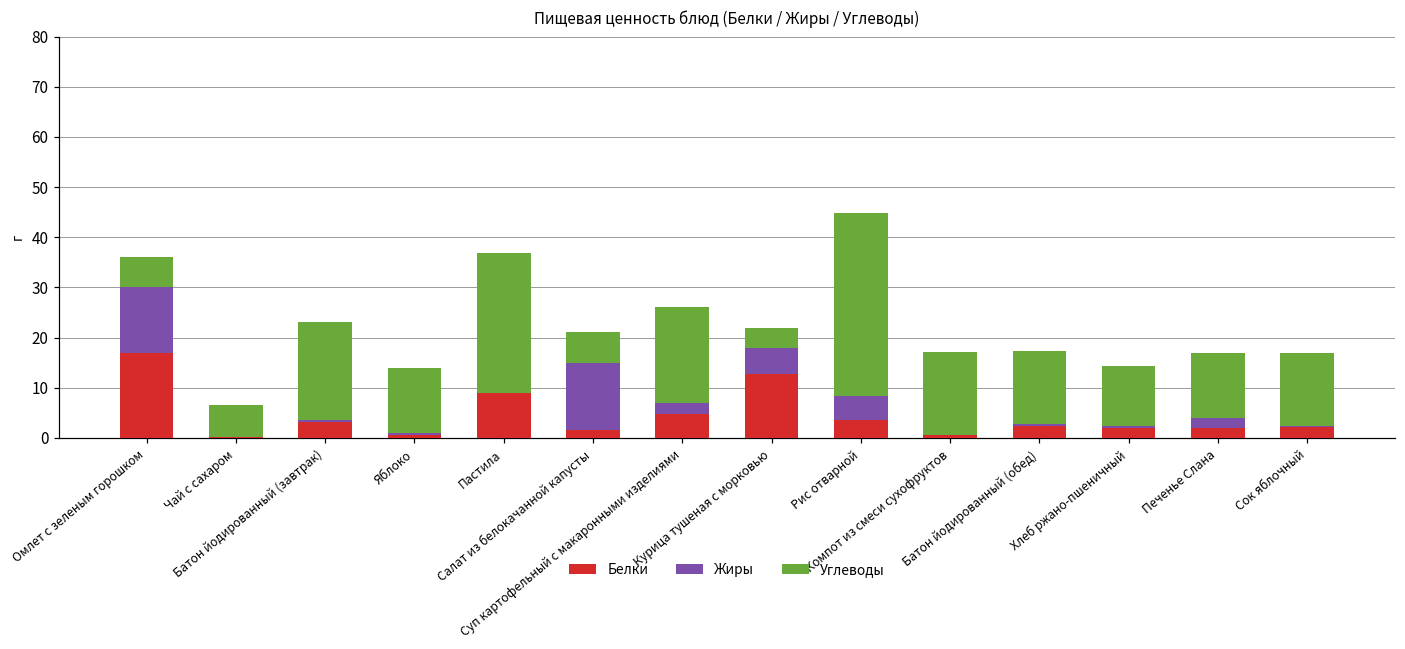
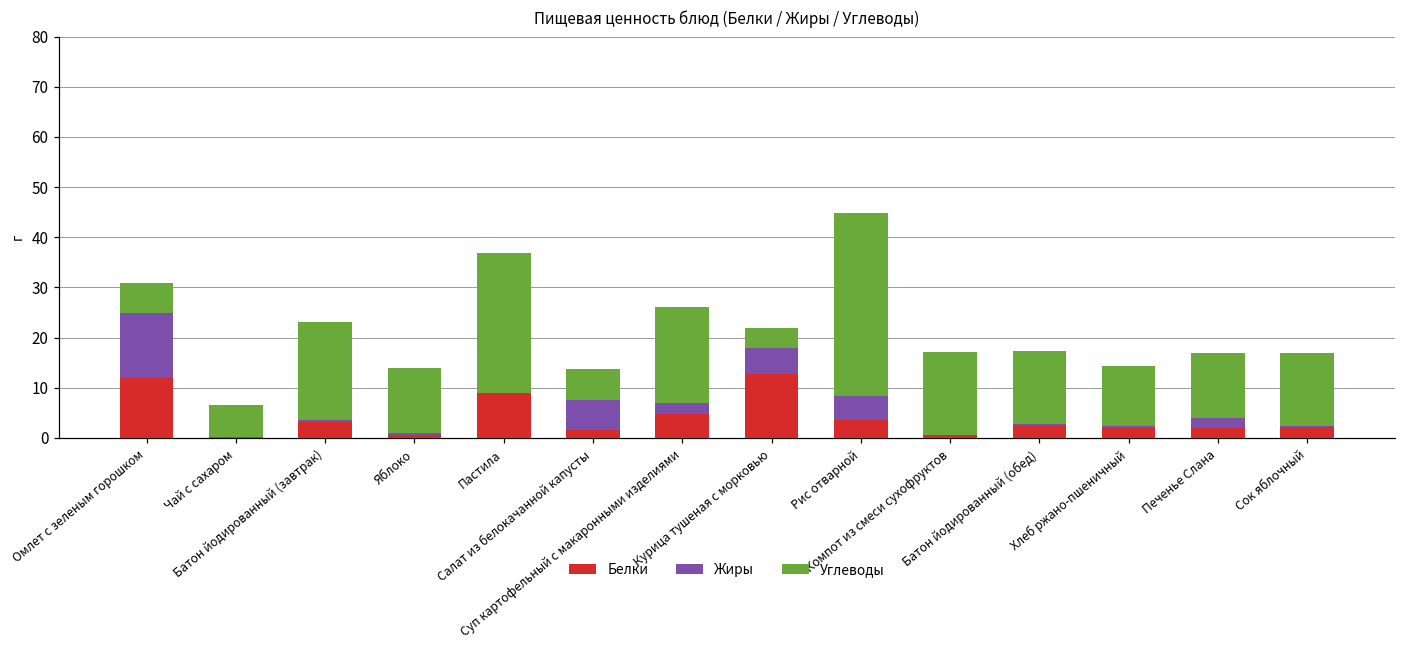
  {
    "Белки": {
-     "Омлет с зеленым горошком": 17,
+     "Омлет с зеленым горошком": 12,
      "Батон йодированный (завтрак)": 3,
      "Пастила": 9,
      "Салат из белокачанной капусты": 2,
      "Суп картофельный с макаронными изделиями": 5,
      "Курица тушеная с морковью": 13,
      "Рис отварной": 4,
      "Батон йодированный (обед)": 2,
      "Хлеб ржано-пшеничный": 2,
      "Печенье Слана": 2,
      "Сок яблочный": 2
    },
    "Жиры": {
      "Омлет с зеленым горошком": 13,
      "Чай с сахаром": 0,
      "Пастила": 0,
-     "Салат из белокачанной капусты": 14,
+     "Салат из белокачанной капусты": 6,
      "Суп картофельный с макаронными изделиями": 2,
      "Курица тушеная с морковью": 5,
      "Рис отварной": 5,
      "Компот из смеси сухофруктов": 0,
      "Печенье Слана": 2
    },
    "Углеводы": {
      "Омлет с зеленым горошком": 6,
      "Чай с сахаром": 6,
      "Батон йодированный (завтрак)": 20,
      "Яблоко": 13,
      "Пастила": 28,
      "Салат из белокачанной капусты": 6,
      "Суп картофельный с макаронными изделиями": 19,
      "Курица тушеная с морковью": 4,
      "Рис отварной": 36,
      "Компот из смеси сухофруктов": 17,
      "Батон йодированный (обед)": 15,
      "Хлеб ржано-пшеничный": 12,
      "Печенье Слана": 13,
      "Сок яблочный": 15
    }
  }
